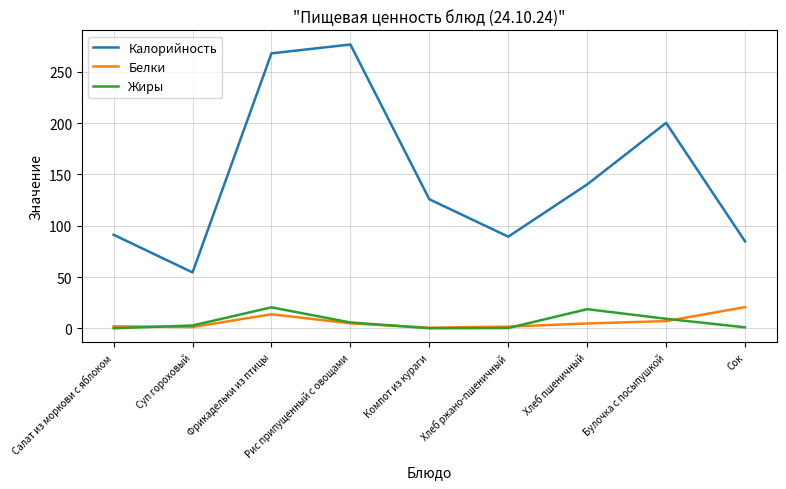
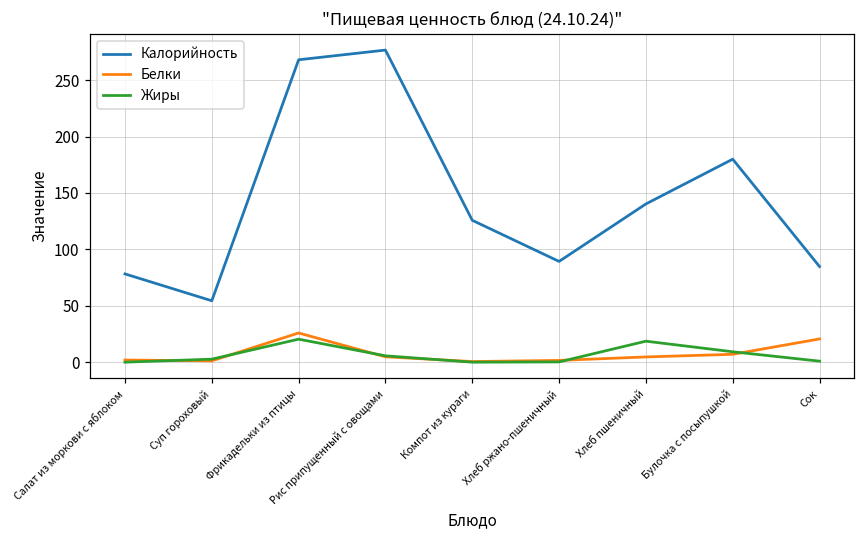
  {
    "Калорийность": {
-     "Салат из моркови с яблоком": 91,
+     "Салат из моркови с яблоком": 78,
      "Суп гороховый": 55,
      "Фрикадельки из птицы": 268,
      "Рис припущенный с овощами": 277,
      "Компот из кураги": 126,
      "Хлеб ржано-пшеничный": 89,
      "Хлеб пшеничный": 140,
-     "Булочка с посыпушкой": 200,
+     "Булочка с посыпушкой": 180,
      "Сок": 85
    },
    "Белки": {
-     "Фрикадельки из птицы": 14,
+     "Фрикадельки из птицы": 26,
      "Хлеб пшеничный": 5,
      "Сок": 21
    },
    "Жиры": {
      "Фрикадельки из птицы": 20,
      "Хлеб пшеничный": 19,
      "Сок": 1
    }
  }
